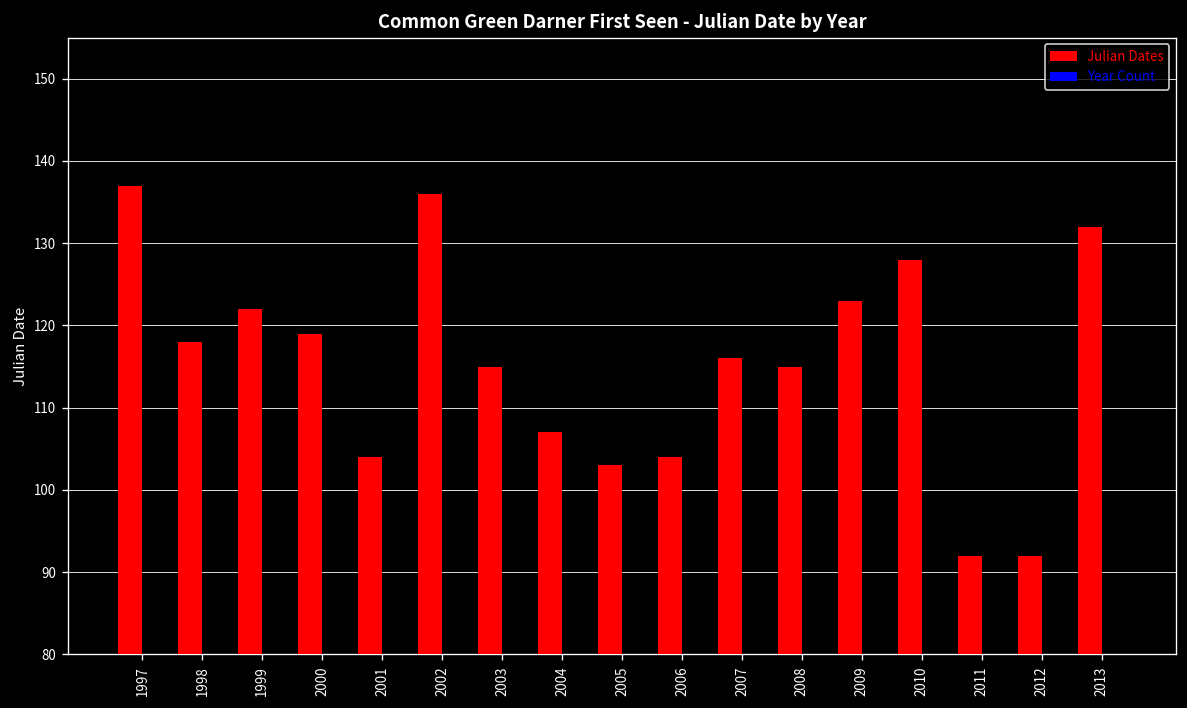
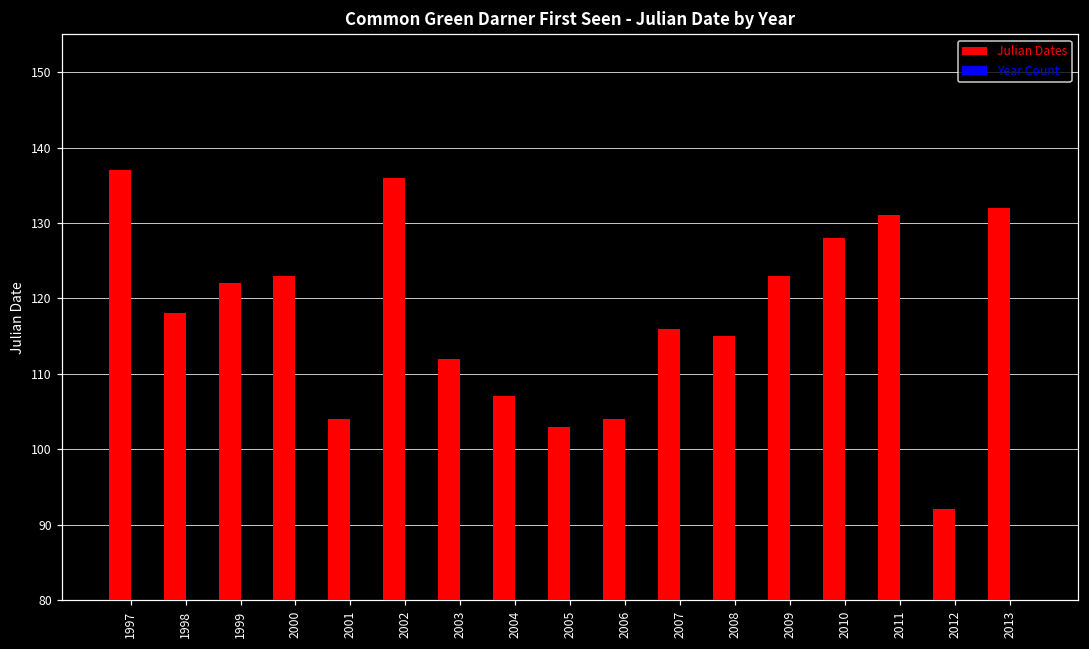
  {
    "Julian Dates": {
      "1997": 137,
      "1998": 118,
      "1999": 122,
-     "2000": 119,
+     "2000": 123,
      "2001": 104,
      "2002": 136,
-     "2003": 115,
+     "2003": 112,
      "2004": 107,
      "2005": 103,
      "2006": 104,
      "2007": 116,
      "2008": 115,
      "2009": 123,
      "2010": 128,
-     "2011": 92,
+     "2011": 131,
      "2012": 92,
      "2013": 132
    }
  }
